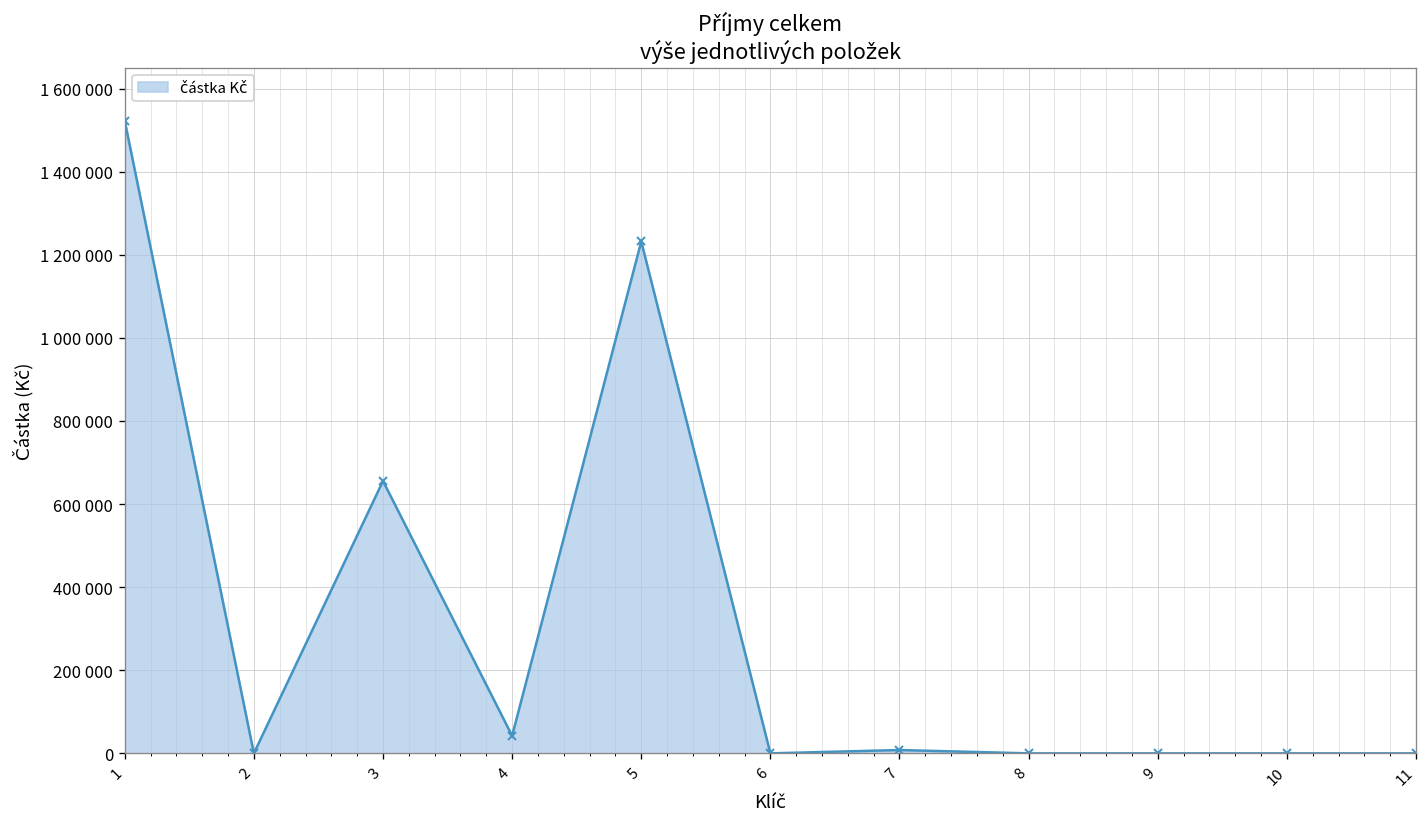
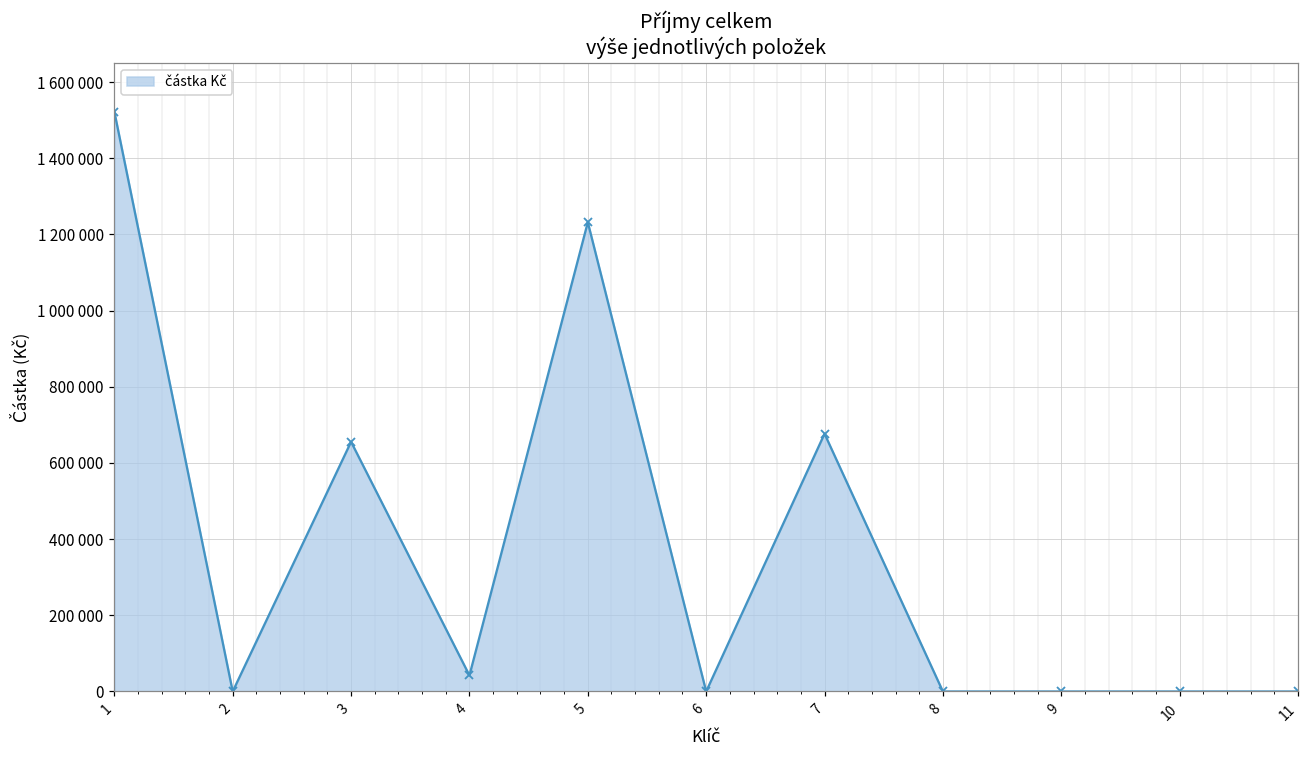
  {
    "1": 1520000,
    "2": 0,
    "3": 660000,
    "4": 40000,
    "5": 1230000,
    "6": 0,
-   "7": 10000,
+   "7": 680000,
    "8": 0,
    "9": 0,
    "10": 0,
    "11": 0
  }
